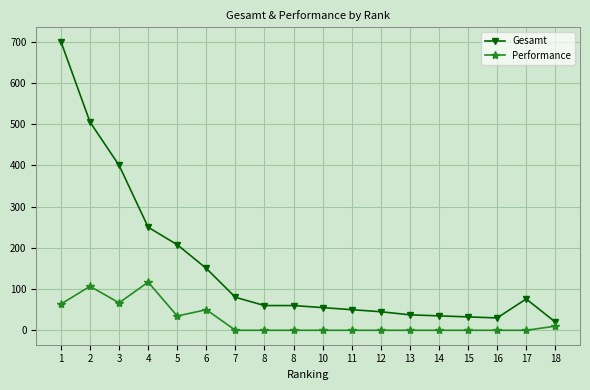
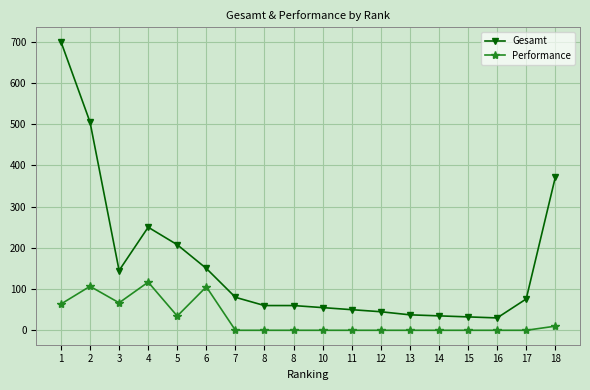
  {
    "Gesamt": {
      "1": 700,
      "2": 510,
-     "3": 400,
+     "3": 150,
      "4": 250,
      "5": 210,
      "6": 150,
      "7": 80,
      "10": 60,
      "11": 50,
      "12": 50,
      "13": 40,
      "14": 40,
      "15": 30,
      "16": 30,
      "17": 80,
-     "18": 20
+     "18": 370
    },
    "Performance": {
      "1": 60,
      "2": 110,
      "3": 70,
      "4": 120,
      "5": 30,
-     "6": 50,
+     "6": 110,
      "7": 0,
      "10": 0,
      "11": 0,
      "12": 0,
      "13": 0,
      "14": 0,
      "15": 0,
      "16": 0,
      "17": 0,
      "18": 10
    }
  }
